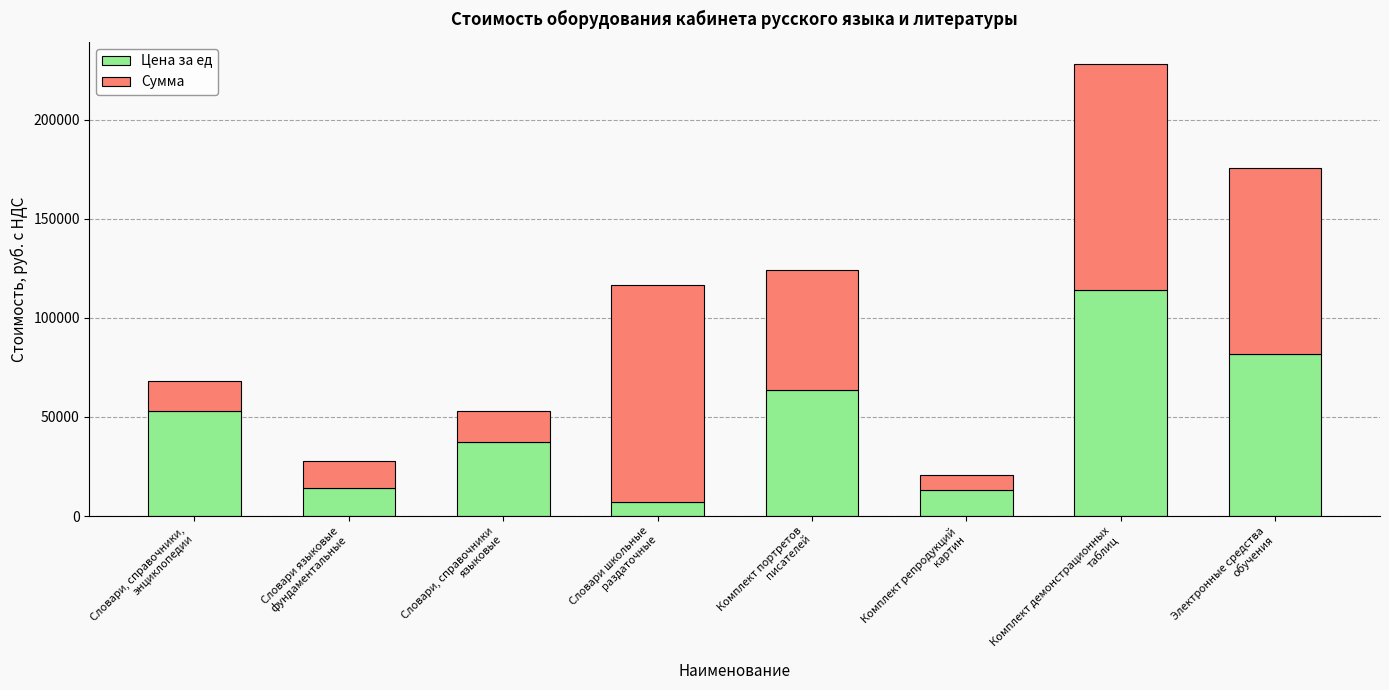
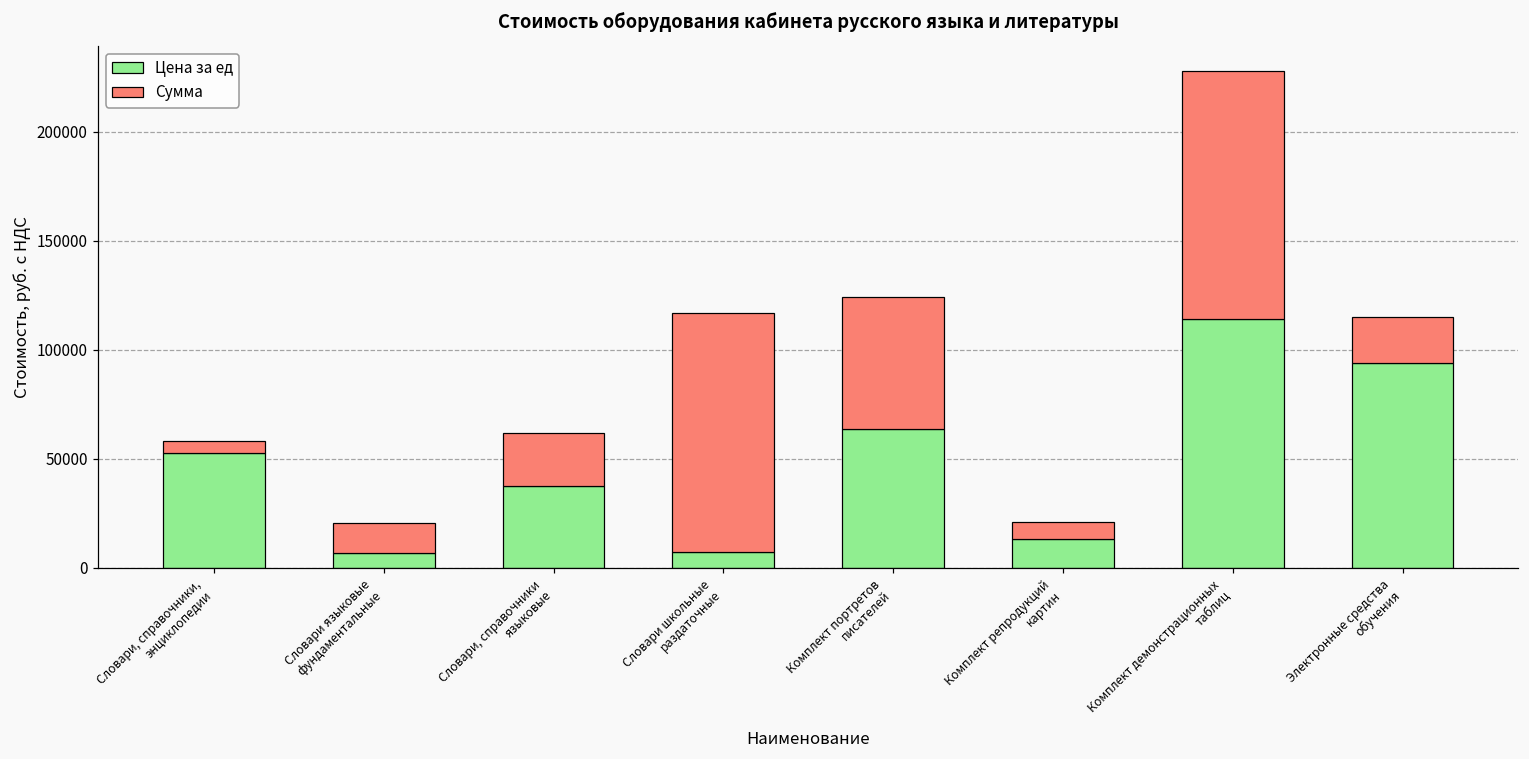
  {
    "Цена за ед": {
      "Словари, справочники, энциклопедии": 53000,
-     "Словари языковые фундаментальные": 14000,
+     "Словари языковые фундаментальные": 7000,
      "Словари, справочники языковые": 37000,
      "Словари школьные раздаточные": 7000,
      "Комплект портретов писателей": 64000,
      "Комплект репродукций картин": 13000,
      "Комплект демонстрационных таблиц": 114000,
-     "Электронные средства обучения": 82000
+     "Электронные средства обучения": 94000
    },
    "Сумма": {
-     "Словари, справочники, энциклопедии": 15000,
+     "Словари, справочники, энциклопедии": 5000,
      "Словари языковые фундаментальные": 14000,
-     "Словари, справочники языковые": 16000,
+     "Словари, справочники языковые": 25000,
      "Словари школьные раздаточные": 110000,
      "Комплект портретов писателей": 60000,
      "Комплект репродукций картин": 8000,
      "Комплект демонстрационных таблиц": 114000,
-     "Электронные средства обучения": 94000
+     "Электронные средства обучения": 21000
    }
  }
